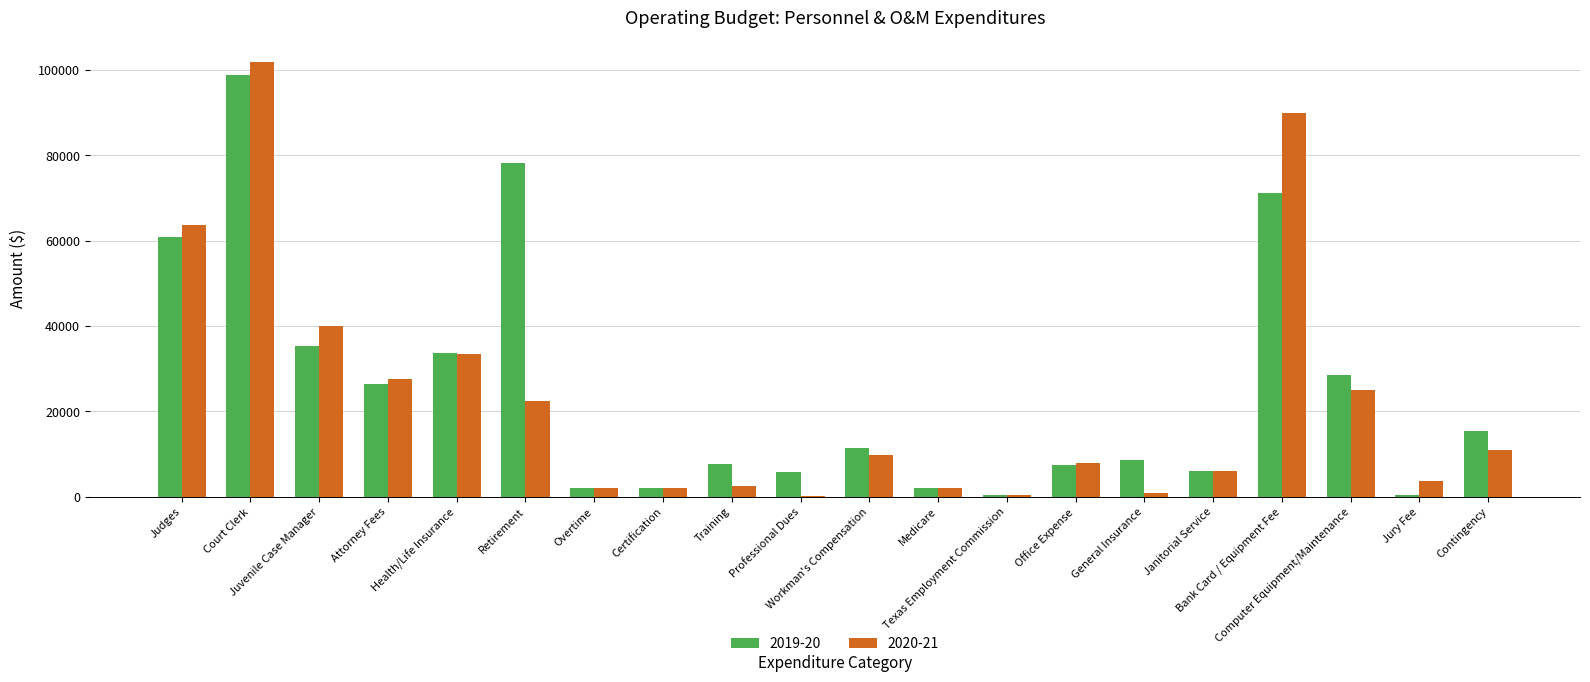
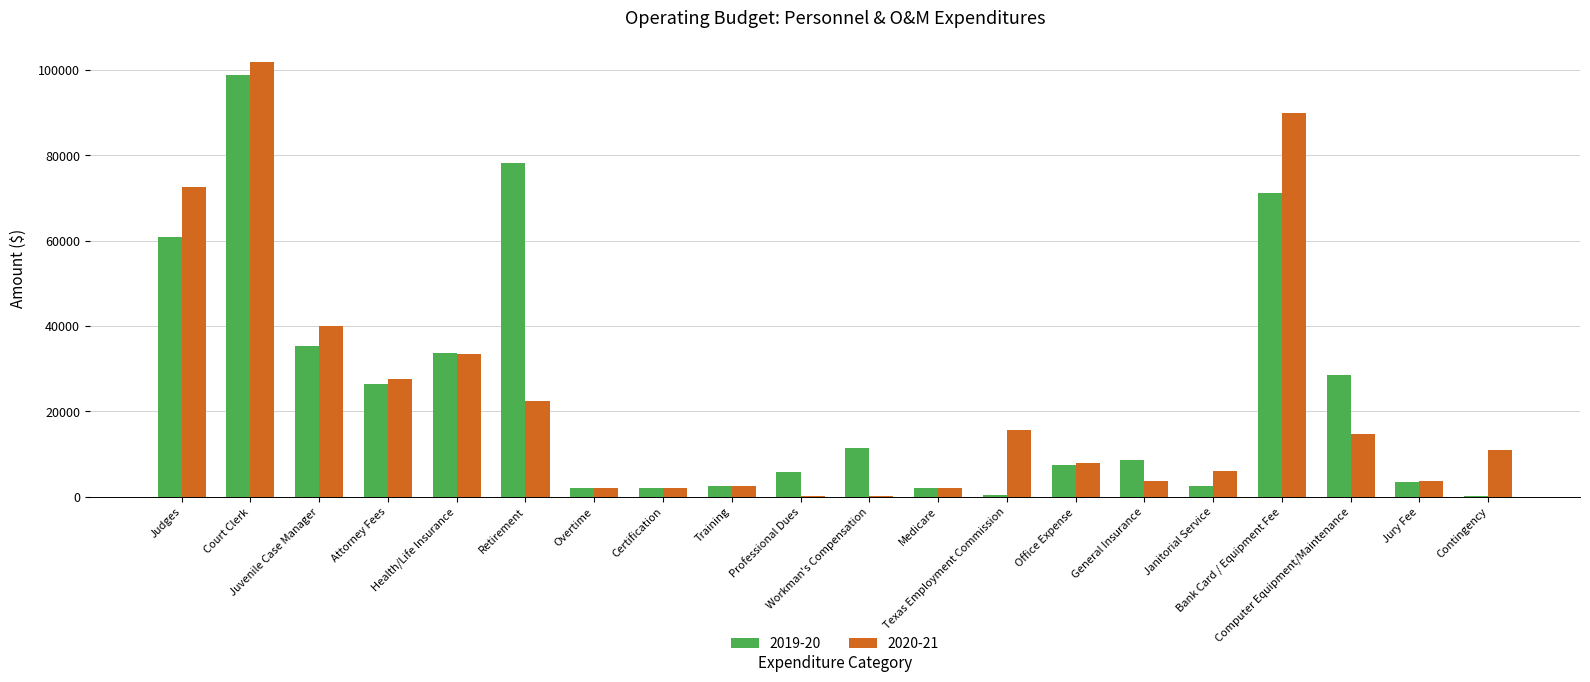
  {
    "2019-20": {
      "Judges": 61000,
      "Court Clerk": 99000,
      "Juvenile Case Manager": 35000,
      "Attorney Fees": 27000,
      "Health/Life Insurance": 34000,
      "Retirement": 78000,
      "Overtime": 2000,
      "Certification": 2000,
-     "Training": 8000,
+     "Training": 3000,
      "Professional Dues": 6000,
      "Workman's Compensation": 11000,
      "Medicare": 2000,
      "Office Expense": 8000,
      "General Insurance": 9000,
-     "Janitorial Service": 6000,
+     "Janitorial Service": 2000,
      "Bank Card / Equipment Fee": 71000,
      "Computer Equipment/Maintenance": 29000,
-     "Jury Fee": 1000,
-     "Contingency": 15000
+     "Jury Fee": 3000,
+     "Contingency": 0
    },
    "2020-21": {
-     "Judges": 64000,
+     "Judges": 73000,
      "Court Clerk": 102000,
      "Juvenile Case Manager": 40000,
      "Attorney Fees": 28000,
      "Health/Life Insurance": 33000,
      "Retirement": 22000,
      "Overtime": 2000,
      "Certification": 2000,
      "Training": 3000,
-     "Workman's Compensation": 10000,
+     "Workman's Compensation": 0,
      "Medicare": 2000,
-     "Texas Employment Commission": 0,
+     "Texas Employment Commission": 16000,
      "Office Expense": 8000,
-     "General Insurance": 1000,
+     "General Insurance": 4000,
      "Janitorial Service": 6000,
      "Bank Card / Equipment Fee": 90000,
-     "Computer Equipment/Maintenance": 25000,
+     "Computer Equipment/Maintenance": 15000,
      "Jury Fee": 4000,
      "Contingency": 11000
    }
  }
